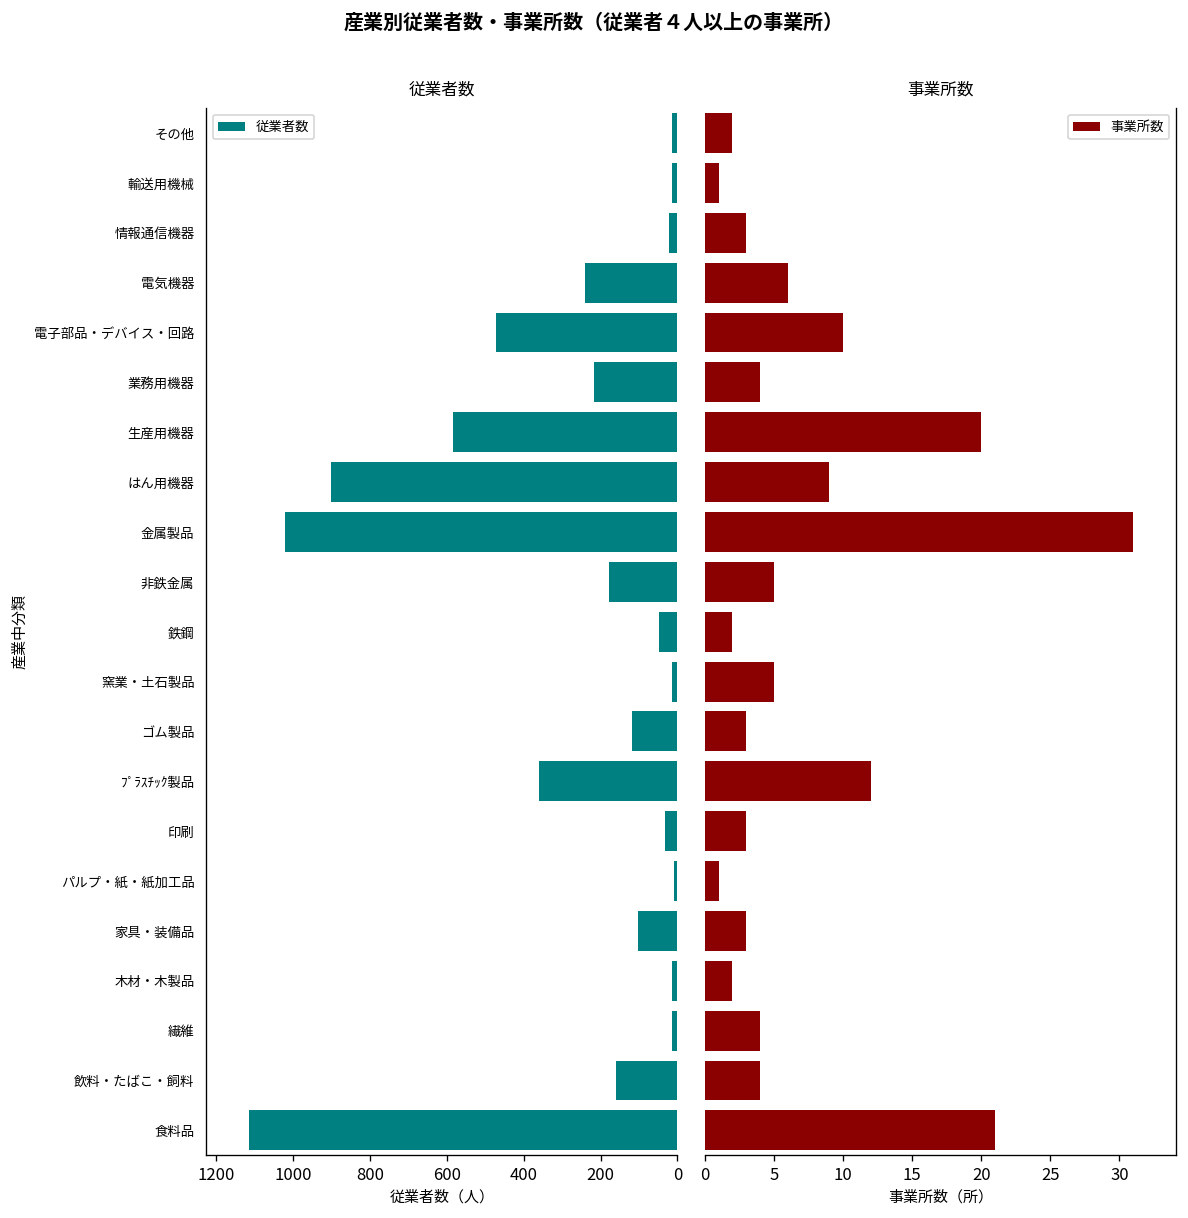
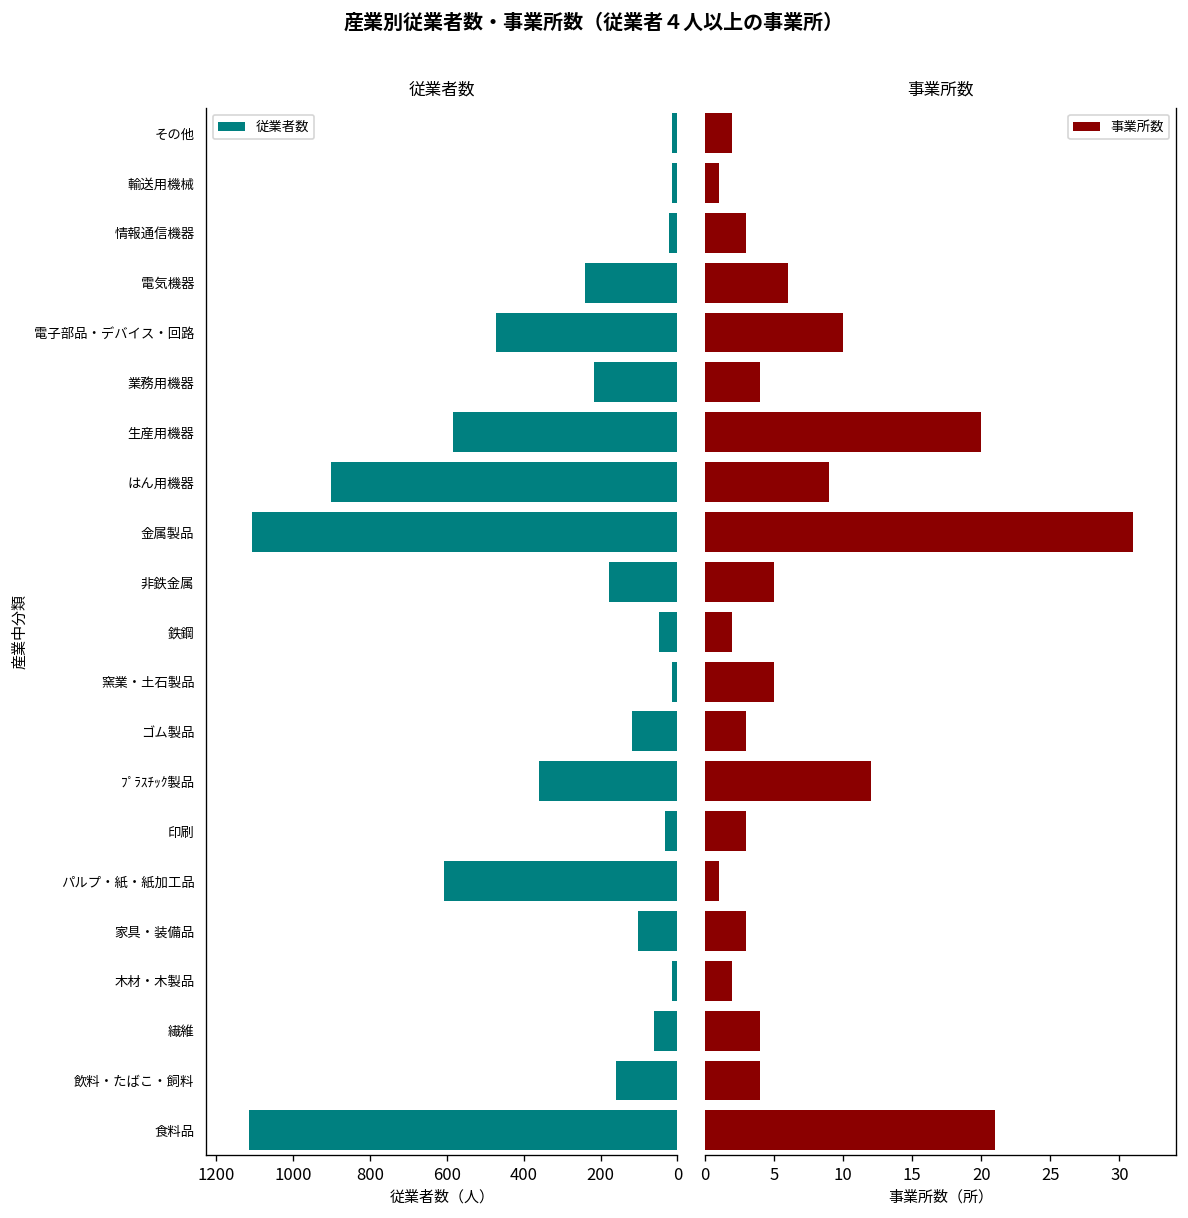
  {
    "従業者数": {
      "その他": 10,
      "輸送用機械": 20,
      "情報通信機器": 20,
      "電気機器": 240,
      "電子部品・デバイス・回路": 470,
      "業務用機器": 220,
      "生産用機器": 580,
      "はん用機器": 900,
-     "金属製品": 1020,
+     "金属製品": 1110,
      "非鉄金属": 180,
      "鉄鋼": 50,
      "窯業・土石製品": 20,
      "ゴム製品": 120,
      "ﾌﾟﾗｽﾁｯｸ製品": 360,
      "印刷": 30,
-     "パルプ・紙・紙加工品": 10,
+     "パルプ・紙・紙加工品": 610,
      "家具・装備品": 100,
      "木材・木製品": 10,
-     "繊維": 10,
+     "繊維": 60,
      "飲料・たばこ・飼料": 160,
      "食料品": 1120
    }
  }
